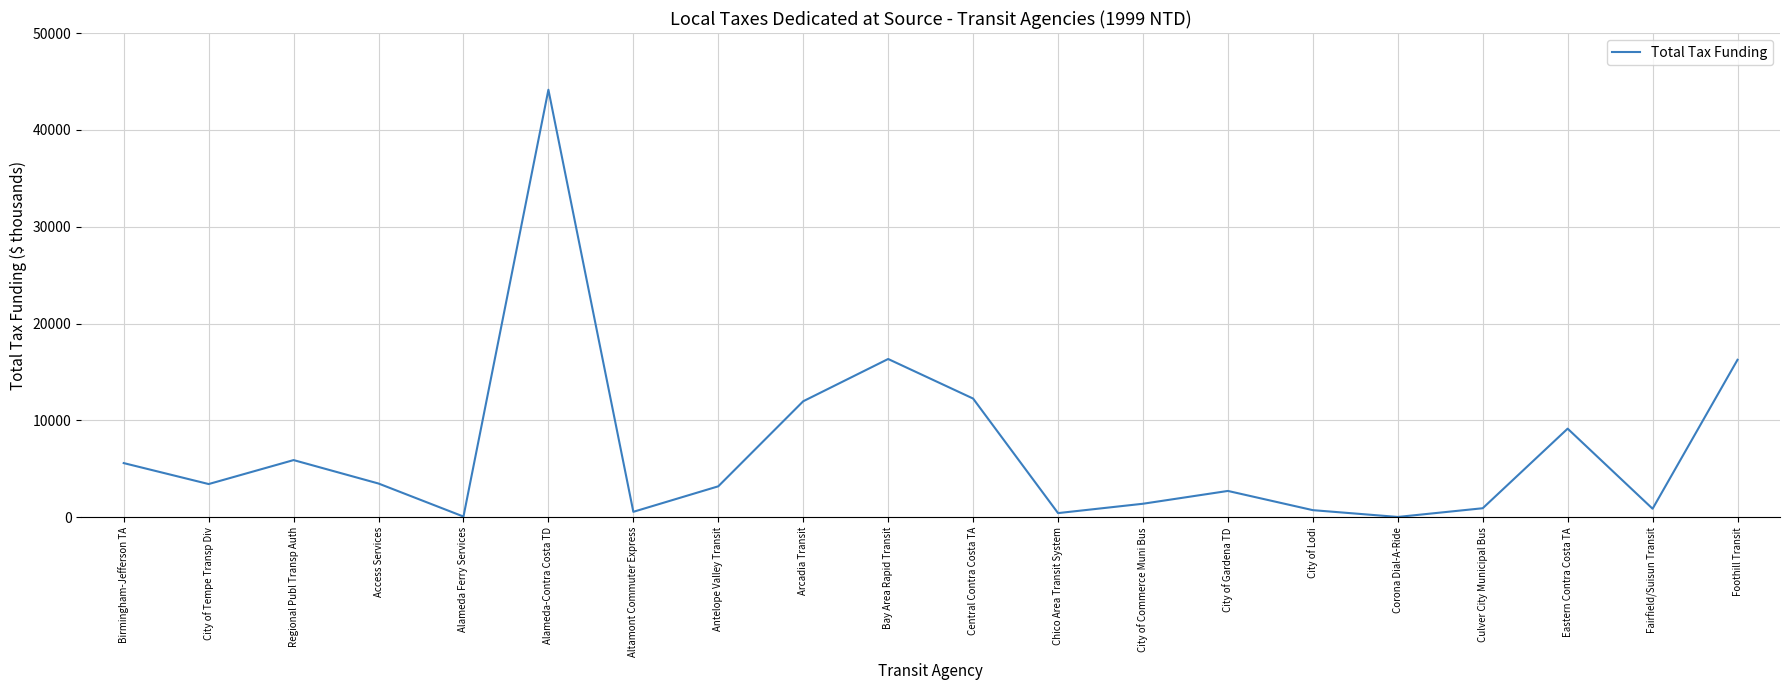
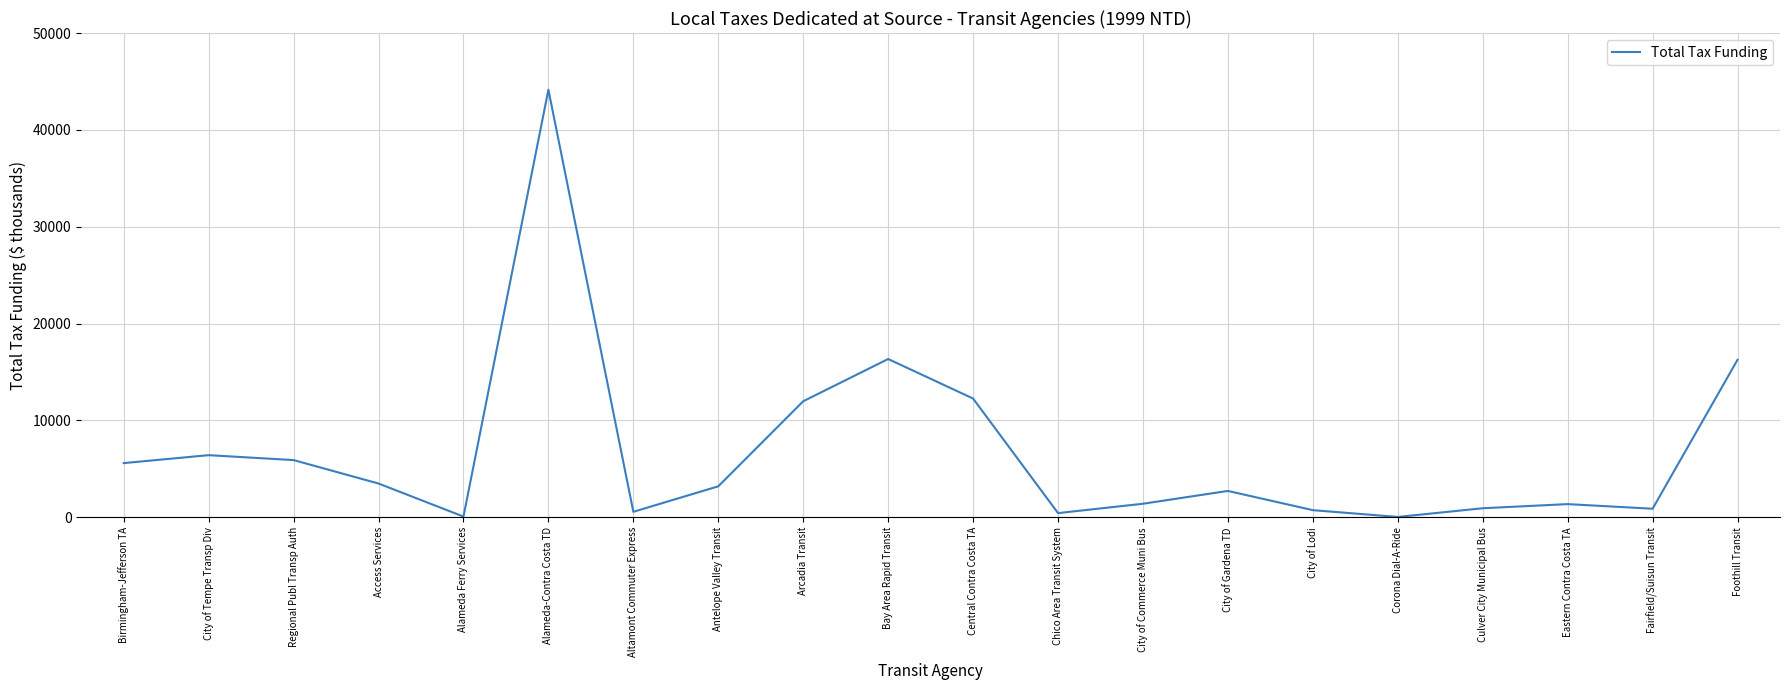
  {
    "Birmingham-Jefferson TA": 6000,
-   "City of Tempe Transp Div": 3000,
+   "City of Tempe Transp Div": 6000,
    "Regional Publ Transp Auth": 6000,
    "Access Services": 3000,
    "Alameda Ferry Services": 0,
    "Alameda-Contra Costa TD": 44000,
    "Altamont Commuter Express": 1000,
    "Antelope Valley Transit": 3000,
    "Arcadia Transit": 12000,
    "Bay Area Rapid Transit": 16000,
    "Central Contra Costa TA": 12000,
    "Chico Area Transit System": 0,
    "City of Commerce Muni Bus": 1000,
    "City of Gardena TD": 3000,
    "City of Lodi": 1000,
    "Corona Dial-A-Ride": 0,
    "Culver City Municipal Bus": 1000,
-   "Eastern Contra Costa TA": 9000,
+   "Eastern Contra Costa TA": 1000,
    "Fairfield/Suisun Transit": 1000,
    "Foothill Transit": 16000
  }
